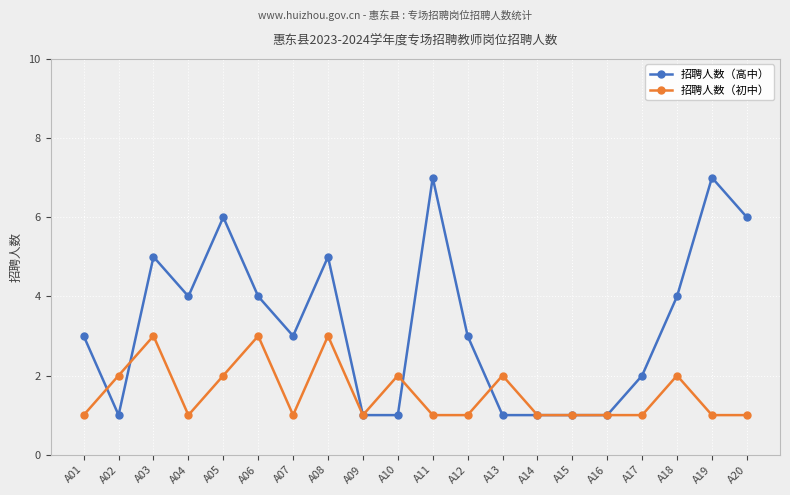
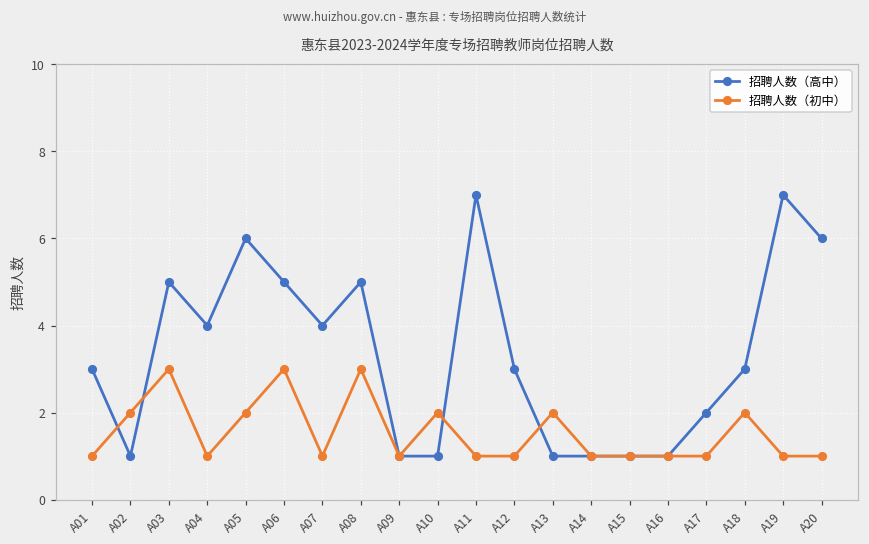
  {
    "招聘人数（高中）": {
      "A01": 3,
      "A02": 1,
      "A03": 5,
      "A04": 4,
      "A05": 6,
-     "A06": 4,
-     "A07": 3,
+     "A06": 5,
+     "A07": 4,
      "A08": 5,
      "A10": 1,
      "A11": 7,
      "A12": 3,
      "A13": 1,
      "A17": 2,
-     "A18": 4,
+     "A18": 3,
      "A19": 7,
      "A20": 6
    },
    "招聘人数（初中）": {
      "A01": 1,
      "A02": 2,
      "A03": 3,
      "A04": 1,
      "A05": 2,
      "A06": 3,
      "A07": 1,
      "A08": 3,
      "A10": 2,
      "A11": 1,
      "A12": 1,
      "A13": 2,
      "A17": 1,
      "A18": 2,
      "A19": 1,
      "A20": 1
    }
  }
